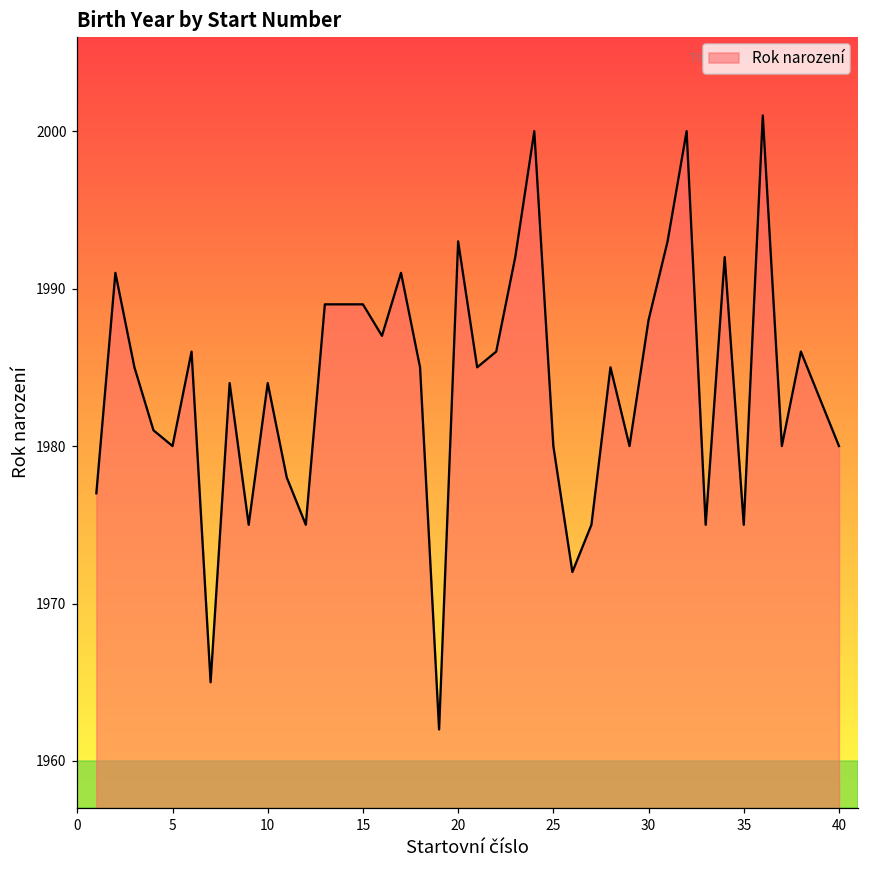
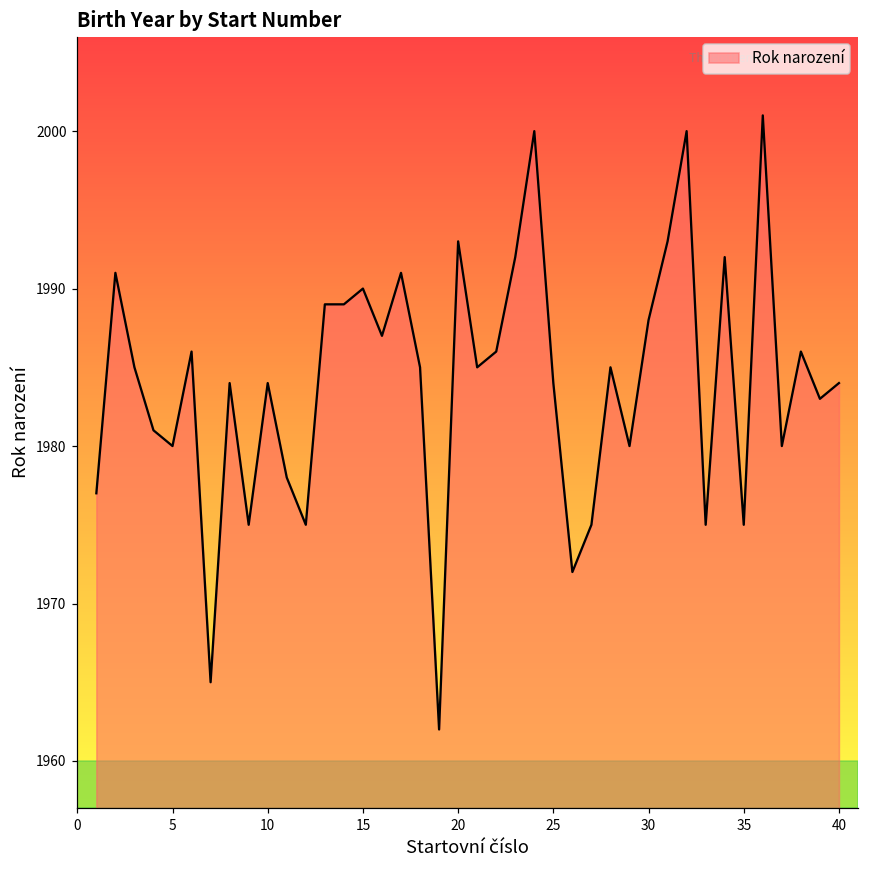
  {
    "5": 1980,
    "10": 1984,
-   "15": 1989,
+   "15": 1990,
    "20": 1993,
-   "25": 1980,
+   "25": 1984,
    "30": 1988,
    "35": 1975,
-   "40": 1980
+   "40": 1984
  }
